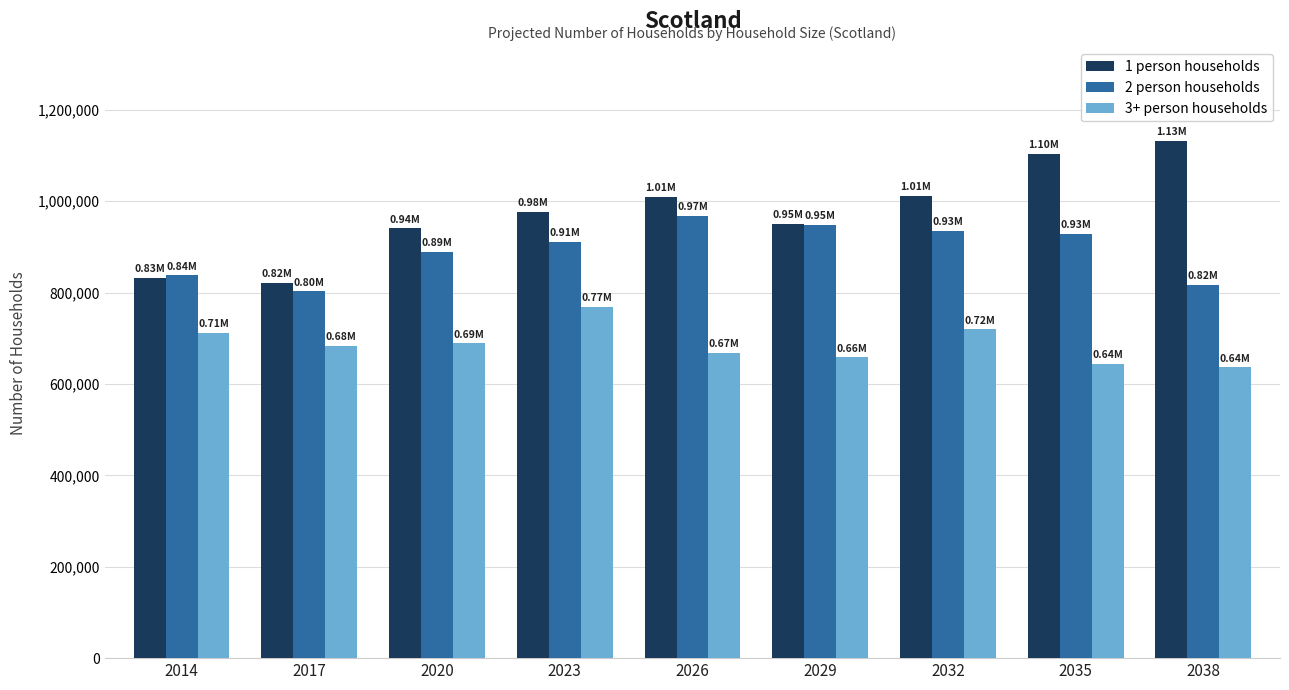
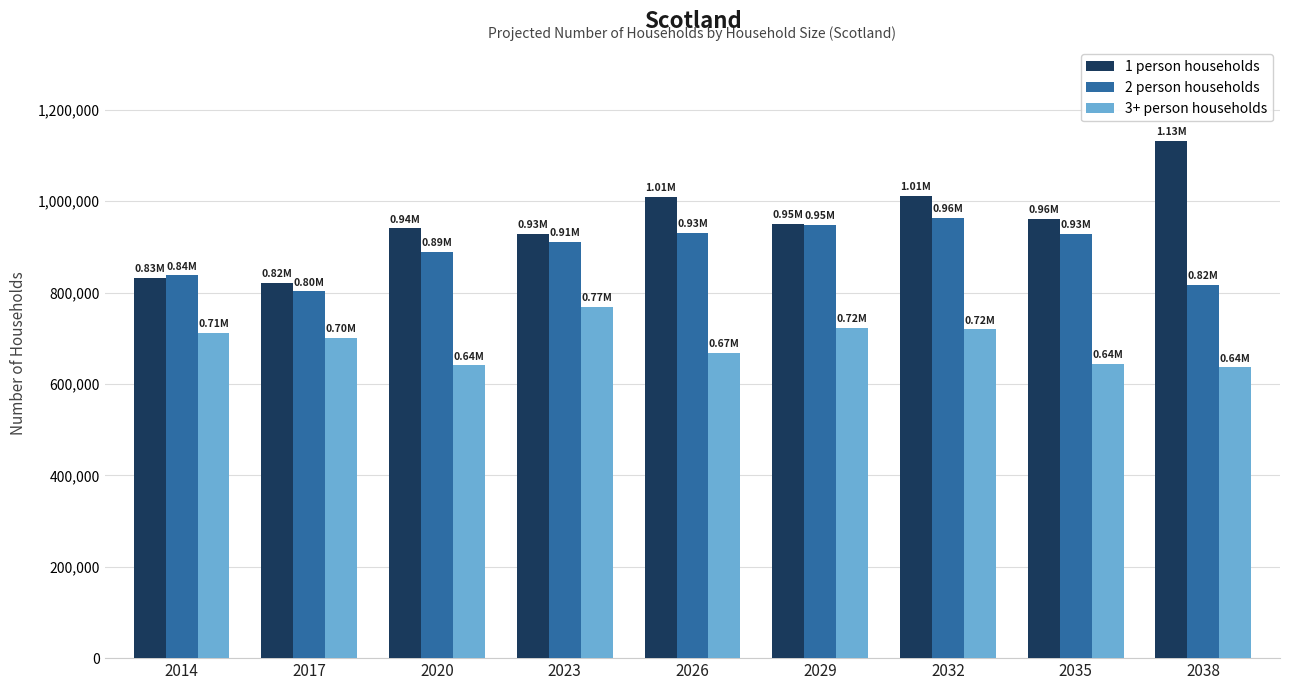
  {
    "1 person households": {
      "2014": "0.83M",
      "2017": "0.82M",
      "2020": "0.94M",
-     "2023": "0.98M",
+     "2023": "0.93M",
      "2026": "1.01M",
      "2029": "0.95M",
      "2032": "1.01M",
-     "2035": "1.10M",
+     "2035": "0.96M",
      "2038": "1.13M"
    },
    "2 person households": {
      "2014": "0.84M",
      "2017": "0.80M",
      "2020": "0.89M",
      "2023": "0.91M",
-     "2026": "0.97M",
+     "2026": "0.93M",
      "2029": "0.95M",
-     "2032": "0.93M",
+     "2032": "0.96M",
      "2035": "0.93M",
      "2038": "0.82M"
    },
    "3+ person households": {
      "2014": "0.71M",
-     "2017": "0.68M",
-     "2020": "0.69M",
+     "2017": "0.70M",
+     "2020": "0.64M",
      "2023": "0.77M",
      "2026": "0.67M",
-     "2029": "0.66M",
+     "2029": "0.72M",
      "2032": "0.72M",
      "2035": "0.64M",
      "2038": "0.64M"
    }
  }
